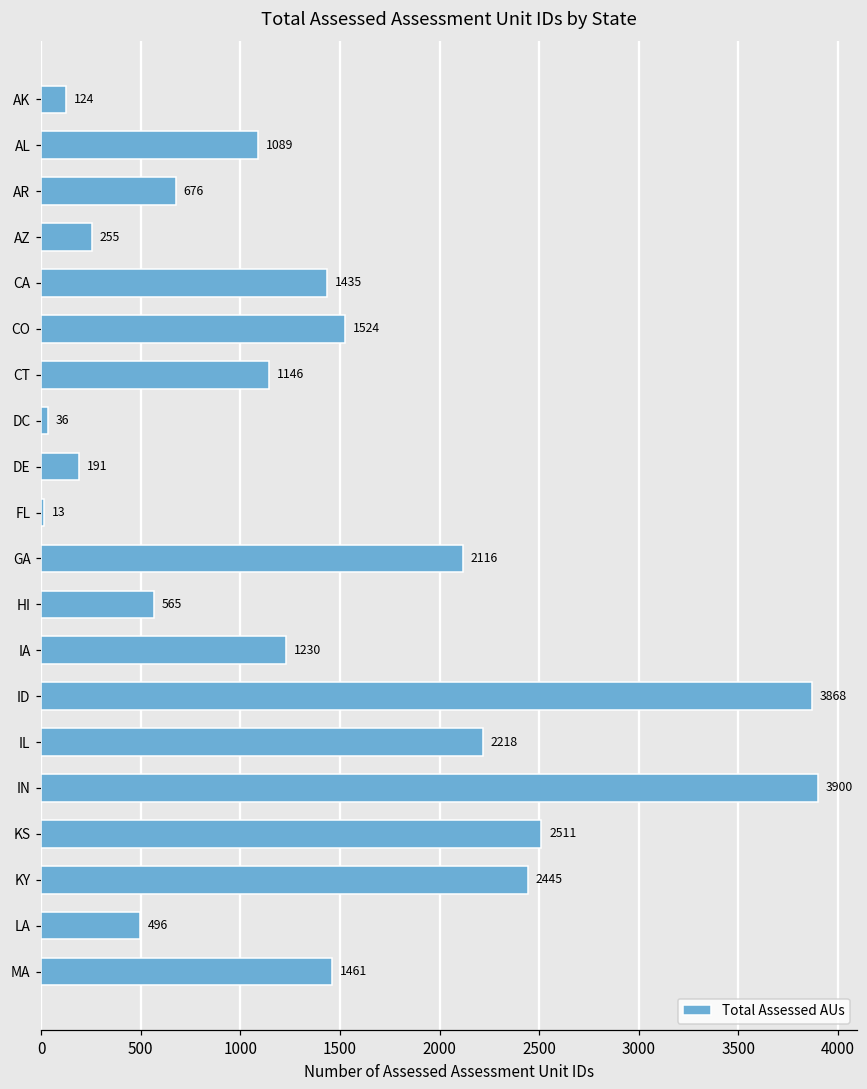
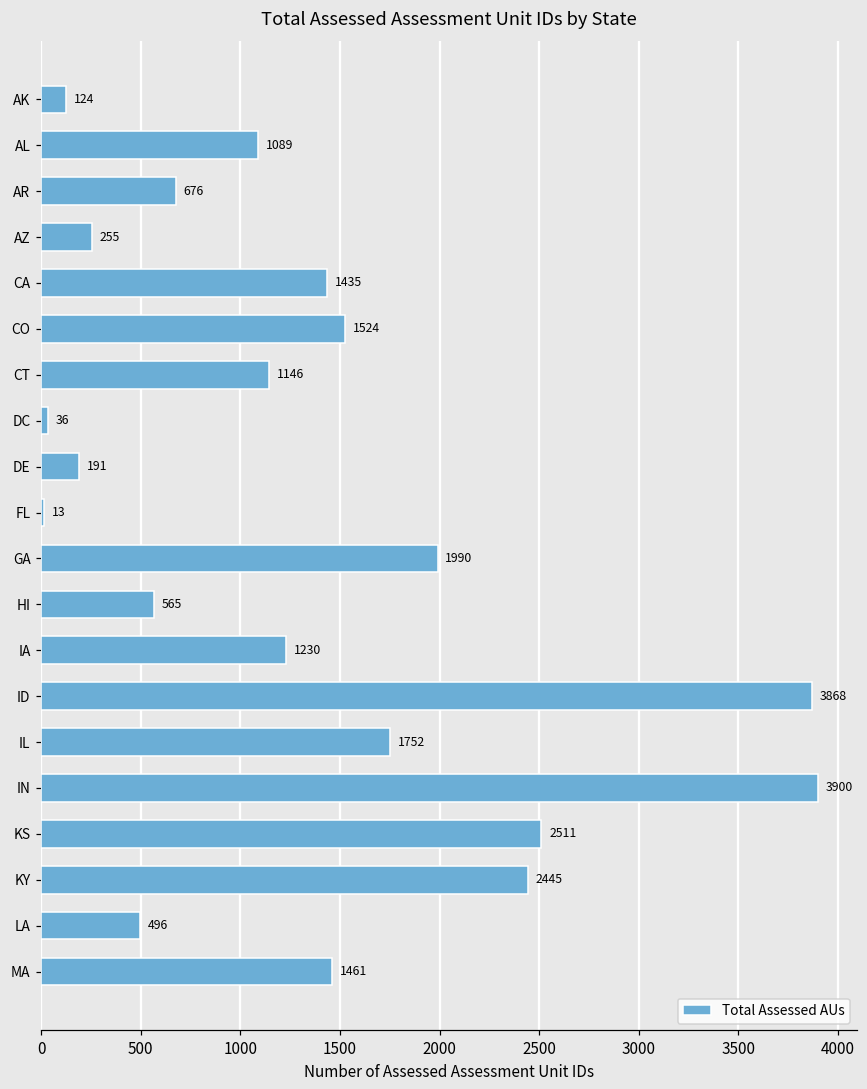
  {
    "AK": 124,
    "AL": 1089,
    "AR": 676,
    "AZ": 255,
    "CA": 1435,
    "CO": 1524,
    "CT": 1146,
    "DC": 36,
    "DE": 191,
    "FL": 13,
-   "GA": 2116,
+   "GA": 1990,
    "HI": 565,
    "IA": 1230,
    "ID": 3868,
-   "IL": 2218,
+   "IL": 1752,
    "IN": 3900,
    "KS": 2511,
    "KY": 2445,
    "LA": 496,
    "MA": 1461
  }
